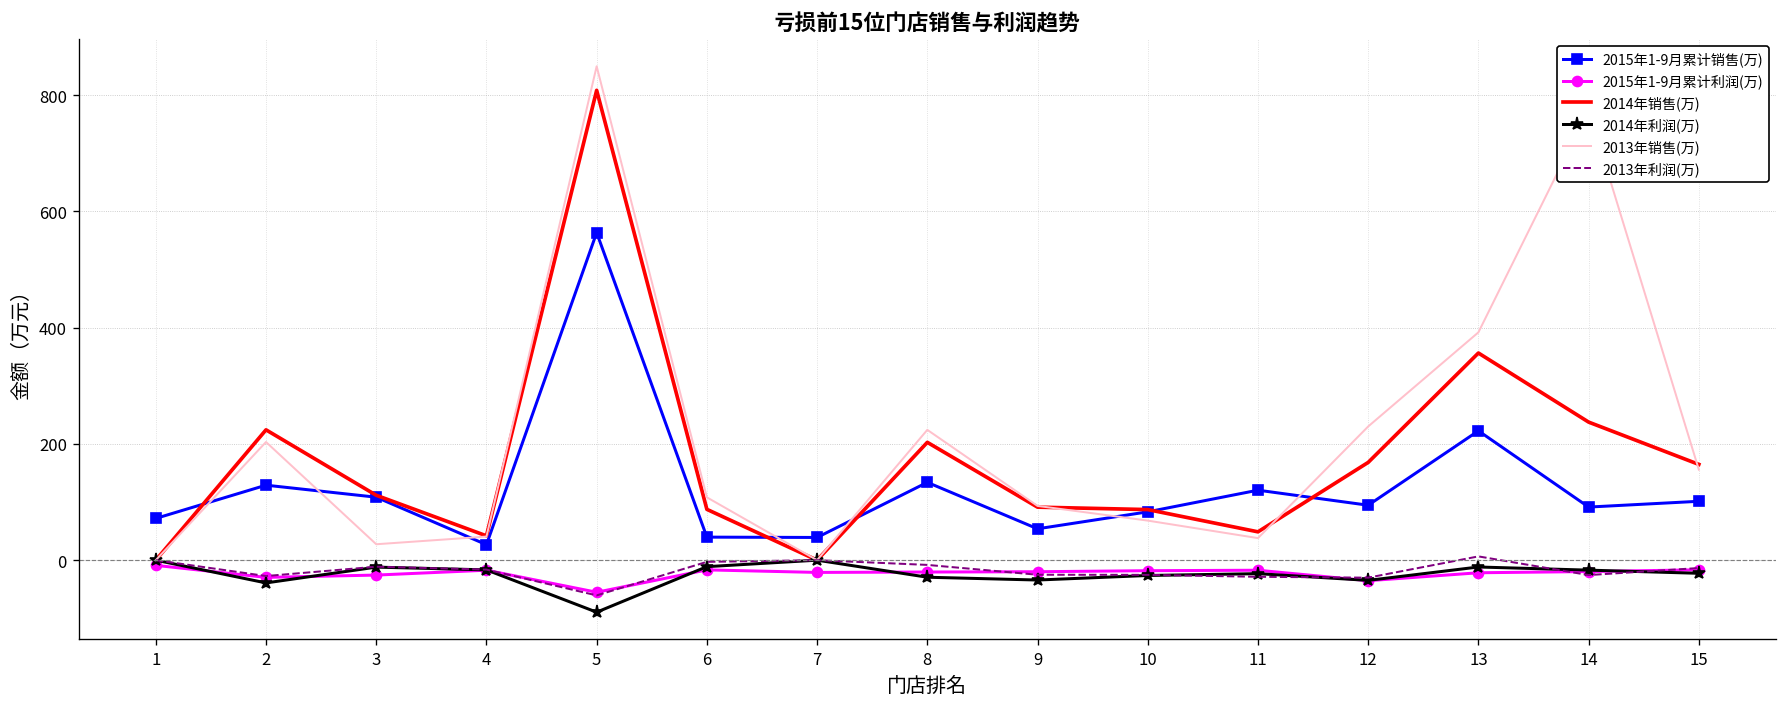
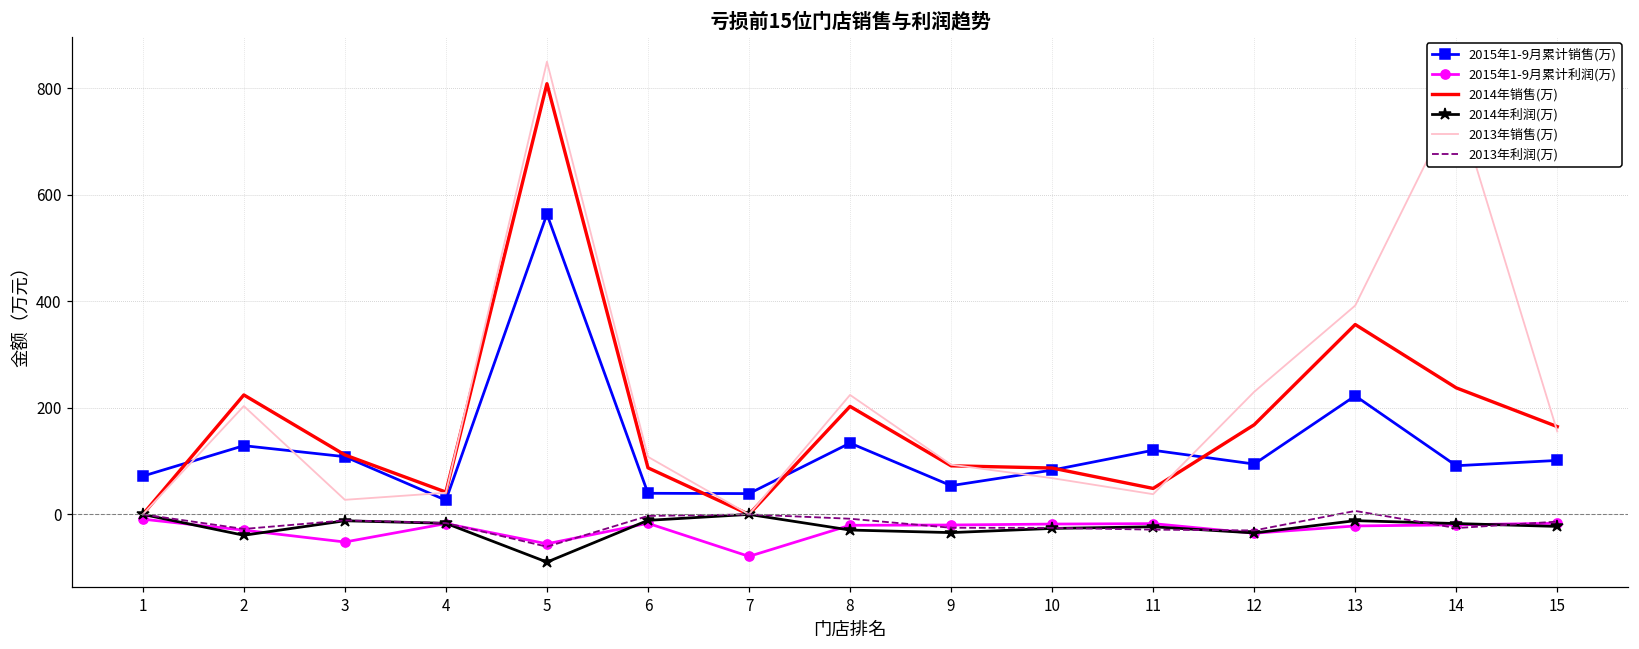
  {
    "2015年1-9月累计销售(万)": {
      "1": 70,
      "2": 130,
      "4": 30,
      "5": 560,
      "6": 40,
      "7": 40,
      "8": 130,
      "9": 50,
      "11": 120,
      "12": 90,
      "13": 220,
      "14": 90,
      "15": 100
    },
    "2015年1-9月累计利润(万)": {
      "1": -10,
-     "3": -30,
+     "3": -50,
      "5": -60,
      "6": -20,
-     "7": -20,
+     "7": -80,
      "8": -20,
      "10": -20,
      "11": -20,
      "13": -20
    },
    "2014年销售(万)": {
      "2": 220,
      "5": 810,
      "6": 90,
      "8": 200,
      "11": 50,
      "12": 170,
      "13": 360,
      "14": 240,
      "15": 160
    },
    "2014年利润(万)": {
      "2": -40,
      "5": -90,
      "6": -10,
      "8": -30,
      "9": -30,
      "11": -20,
      "13": -10,
      "15": -20
    },
    "2013年销售(万)": {
      "2": 200,
      "3": 30,
      "5": 850,
      "6": 110,
      "8": 220,
      "10": 70,
      "11": 40,
      "12": 230,
      "13": 390,
      "15": 160
    },
    "2013年利润(万)": {
      "5": -60,
      "6": 0,
      "8": -10,
      "11": -30,
      "13": 10,
      "14": -30
    }
  }
